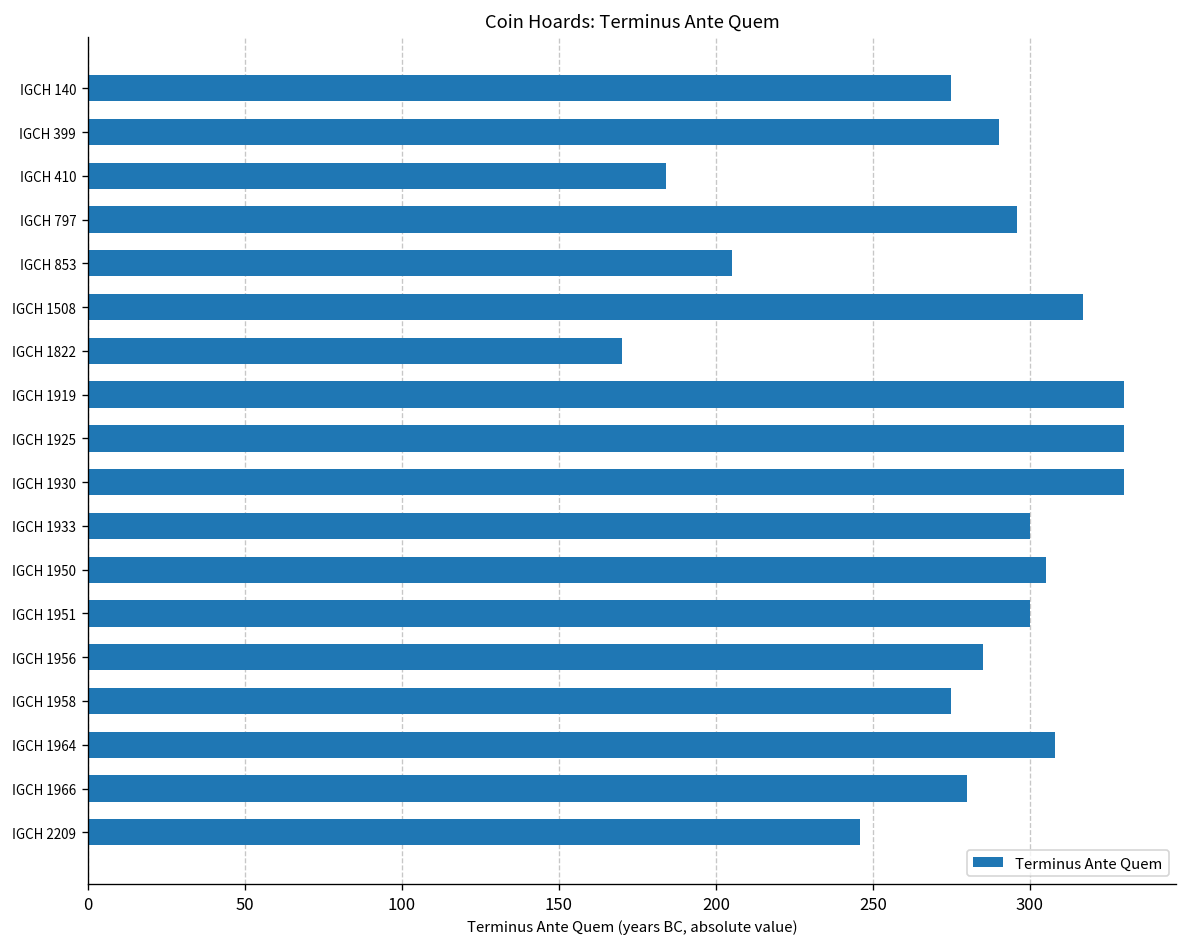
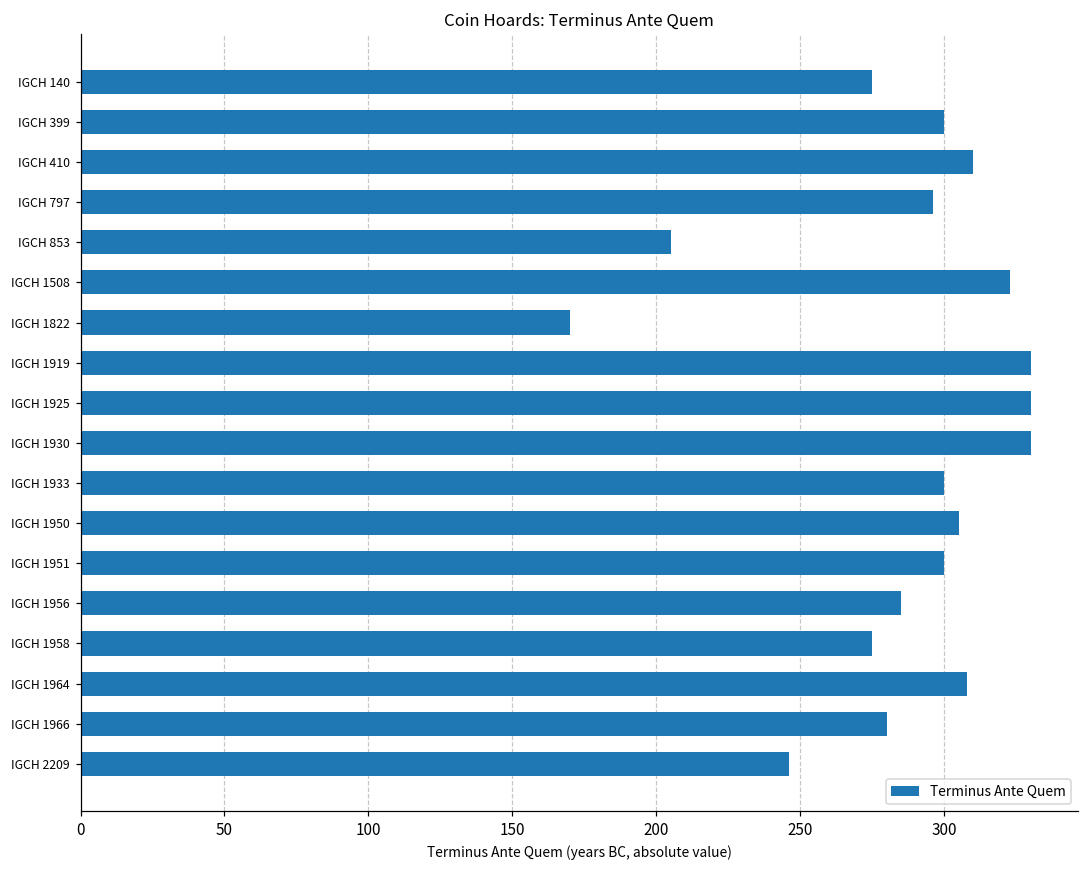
  {
    "IGCH 140": 275,
-   "IGCH 399": 290,
-   "IGCH 410": 184,
+   "IGCH 399": 300,
+   "IGCH 410": 310,
    "IGCH 797": 296,
    "IGCH 853": 205,
-   "IGCH 1508": 317,
+   "IGCH 1508": 323,
    "IGCH 1822": 170,
    "IGCH 1919": 330,
    "IGCH 1925": 330,
    "IGCH 1930": 330,
    "IGCH 1933": 300,
    "IGCH 1950": 305,
    "IGCH 1951": 300,
    "IGCH 1956": 285,
    "IGCH 1958": 275,
    "IGCH 1964": 308,
    "IGCH 1966": 280,
    "IGCH 2209": 246
  }
